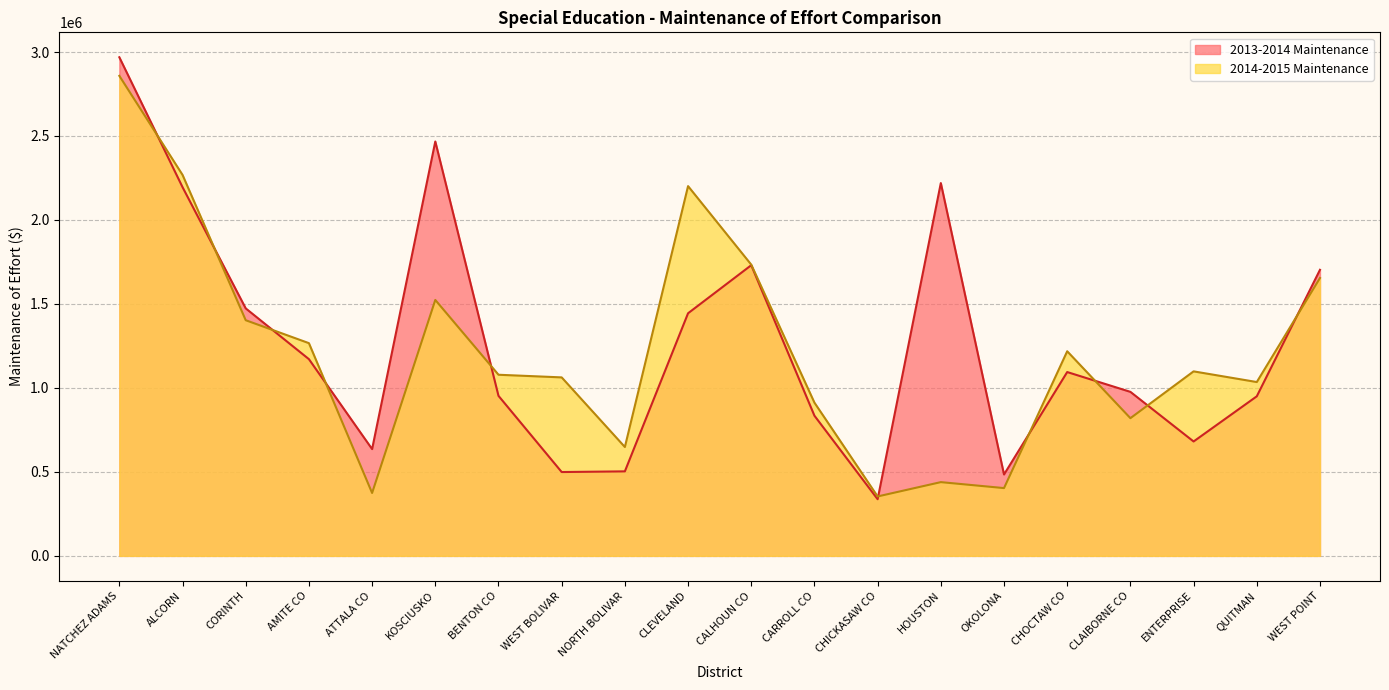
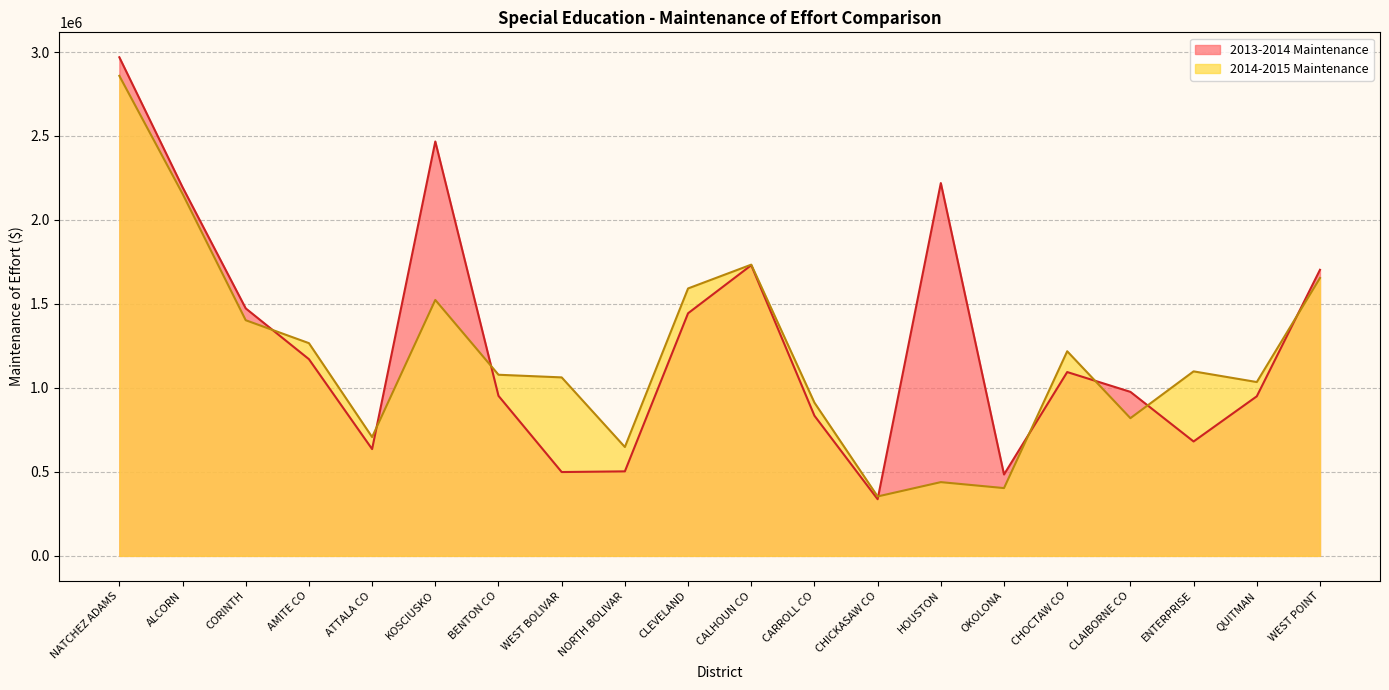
  {
    "2013-2014 Maintenance": {
      "NATCHEZ ADAMS": 2970000,
      "ALCORN": 2200000,
      "CORINTH": 1470000,
      "AMITE CO": 1170000,
      "ATTALA CO": 640000,
      "KOSCIUSKO": 2470000,
      "BENTON CO": 950000,
      "WEST BOLIVAR": 500000,
      "NORTH BOLIVAR": 500000,
      "CLEVELAND": 1440000,
      "CARROLL CO": 830000,
      "CHICKASAW CO": 340000,
      "HOUSTON": 2220000,
      "OKOLONA": 480000,
      "CHOCTAW CO": 1090000,
      "CLAIBORNE CO": 980000,
      "ENTERPRISE": 680000,
      "QUITMAN": 950000,
      "WEST POINT": 1700000
    },
    "2014-2015 Maintenance": {
      "NATCHEZ ADAMS": 2860000,
-     "ALCORN": 2270000,
+     "ALCORN": 2160000,
      "CORINTH": 1400000,
      "AMITE CO": 1270000,
-     "ATTALA CO": 370000,
+     "ATTALA CO": 710000,
      "KOSCIUSKO": 1520000,
      "BENTON CO": 1080000,
      "WEST BOLIVAR": 1060000,
      "NORTH BOLIVAR": 650000,
-     "CLEVELAND": 2200000,
+     "CLEVELAND": 1590000,
      "CARROLL CO": 910000,
      "CHICKASAW CO": 350000,
      "HOUSTON": 440000,
      "OKOLONA": 400000,
      "CHOCTAW CO": 1220000,
      "CLAIBORNE CO": 820000,
      "ENTERPRISE": 1100000,
      "QUITMAN": 1030000,
      "WEST POINT": 1650000
    }
  }
